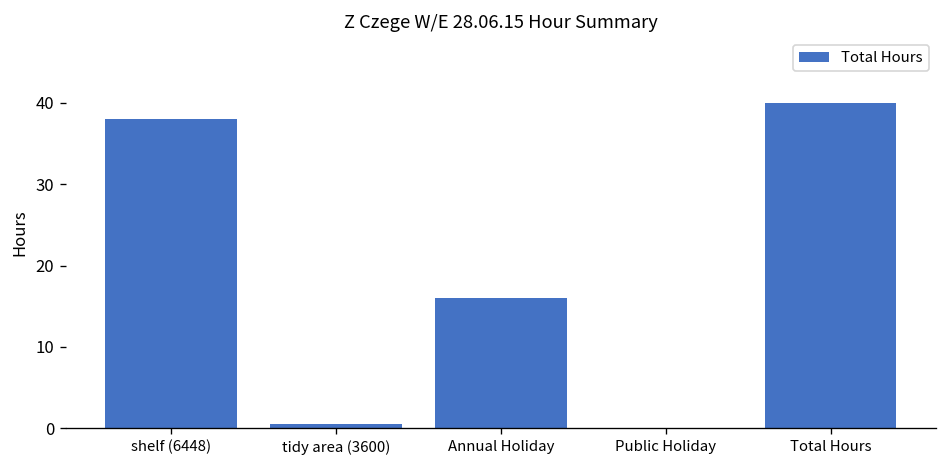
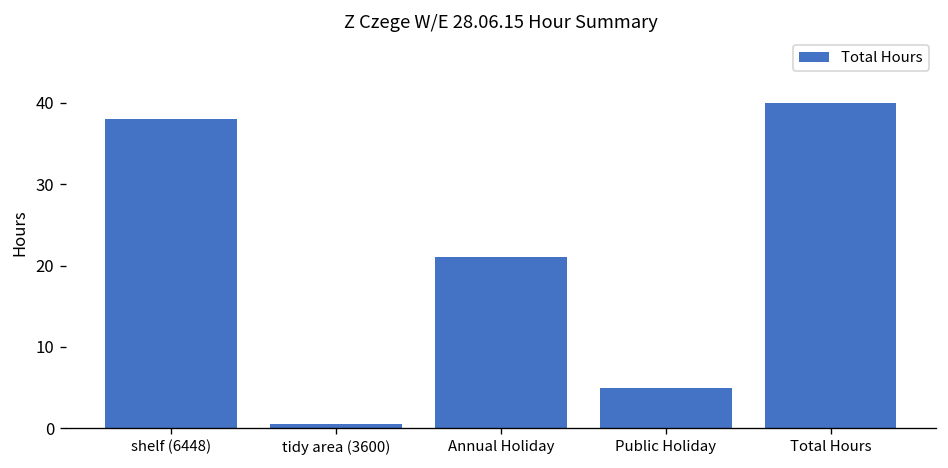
  {
    "shelf (6448)": 38,
    "tidy area (3600)": 1,
-   "Annual Holiday": 16,
-   "Public Holiday": 0,
+   "Annual Holiday": 21,
+   "Public Holiday": 5,
    "Total Hours": 40
  }
